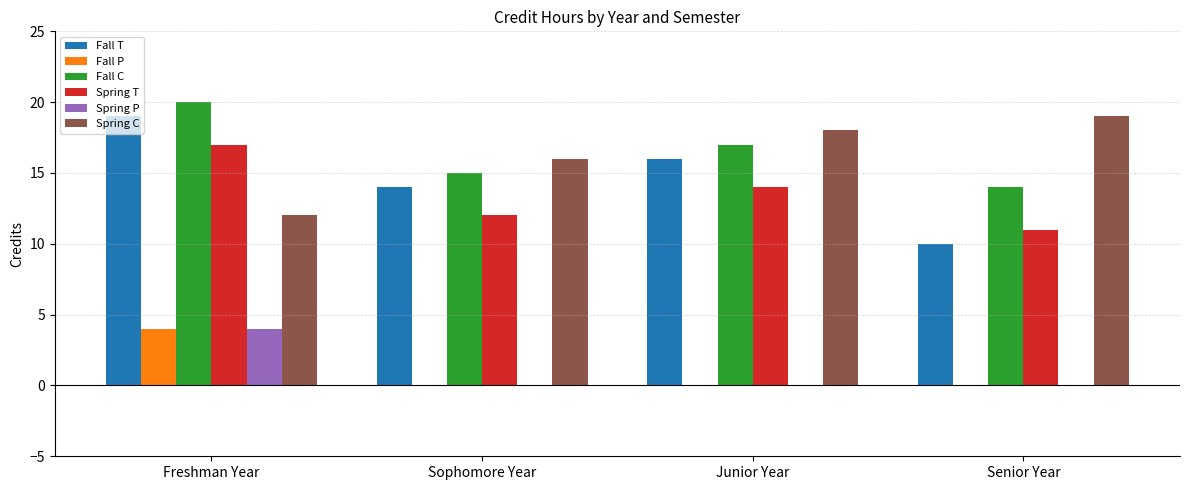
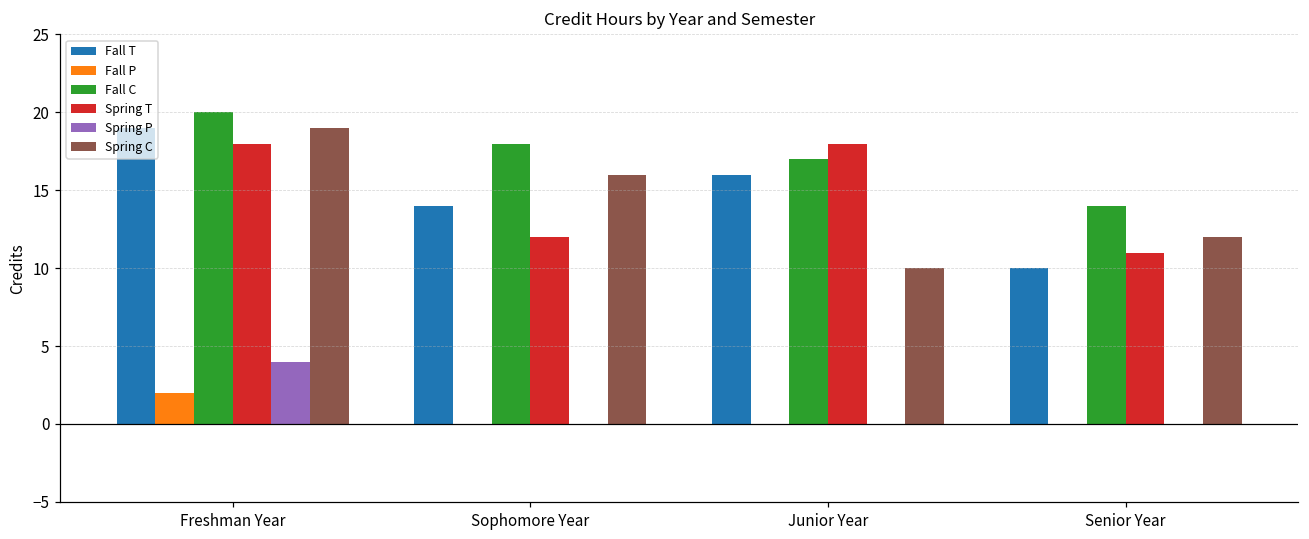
  {
    "Fall T": {
      "Sophomore Year": 14,
      "Junior Year": 16,
      "Senior Year": 10
    },
    "Fall P": {
-     "Freshman Year": 4,
+     "Freshman Year": 2,
      "Sophomore Year": 0,
      "Junior Year": 0,
      "Senior Year": 0
    },
    "Fall C": {
      "Freshman Year": 20,
-     "Sophomore Year": 15,
+     "Sophomore Year": 18,
      "Junior Year": 17,
      "Senior Year": 14
    },
    "Spring T": {
-     "Freshman Year": 17,
+     "Freshman Year": 18,
      "Sophomore Year": 12,
-     "Junior Year": 14,
+     "Junior Year": 18,
      "Senior Year": 11
    },
    "Spring P": {
      "Freshman Year": 4,
      "Sophomore Year": 0,
      "Junior Year": 0,
      "Senior Year": 0
    },
    "Spring C": {
-     "Freshman Year": 12,
+     "Freshman Year": 19,
      "Sophomore Year": 16,
-     "Junior Year": 18,
-     "Senior Year": 19
+     "Junior Year": 10,
+     "Senior Year": 12
    }
  }
